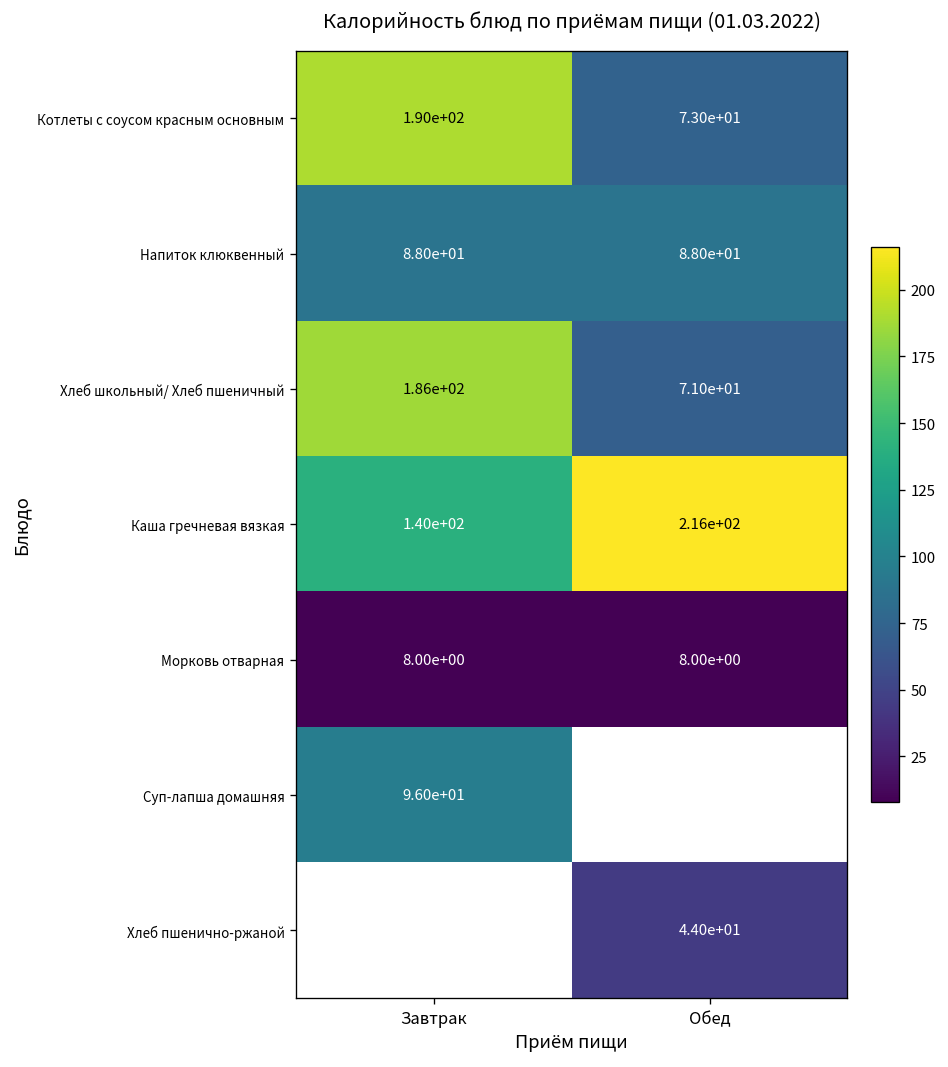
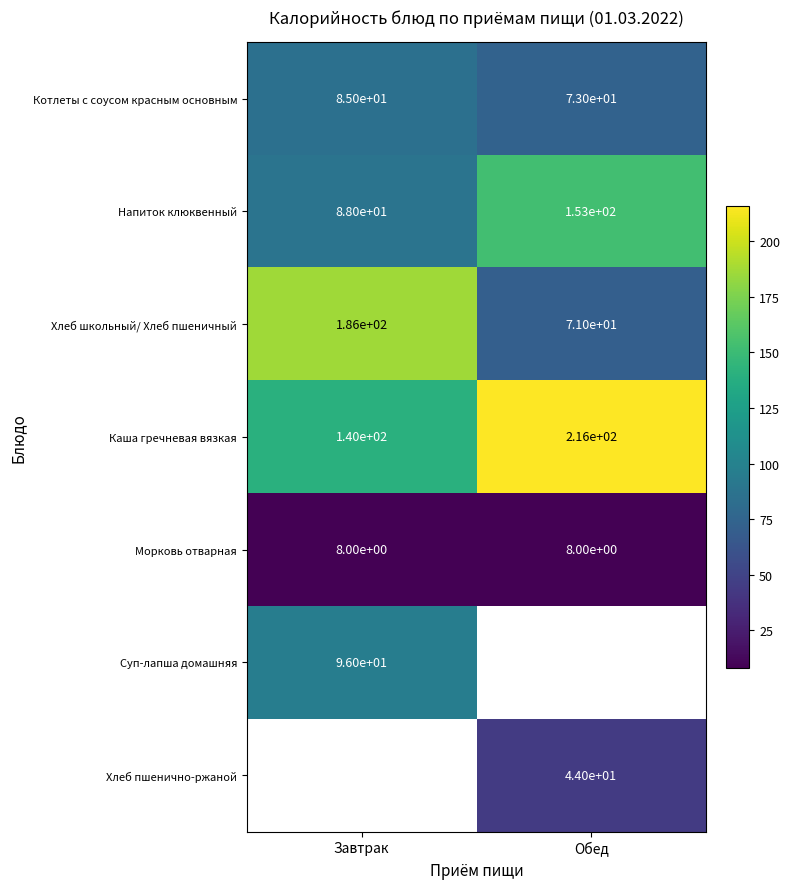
  {
    "Котлеты с соусом красным основным": {
-     "Завтрак": "1.90e+02",
+     "Завтрак": "8.50e+01",
      "Обед": "7.30e+01"
    },
    "Напиток клюквенный": {
      "Завтрак": "8.80e+01",
-     "Обед": "8.80e+01"
+     "Обед": "1.53e+02"
    },
    "Хлеб школьный/ Хлеб пшеничный": {
      "Завтрак": "1.86e+02",
      "Обед": "7.10e+01"
    },
    "Каша гречневая вязкая": {
      "Завтрак": "1.40e+02",
      "Обед": "2.16e+02"
    },
    "Морковь отварная": {
      "Завтрак": "8.00e+00",
      "Обед": "8.00e+00"
    },
    "Суп-лапша домашняя": {
      "Завтрак": "9.60e+01"
    },
    "Хлеб пшенично-ржаной": {
      "Обед": "4.40e+01"
    }
  }
